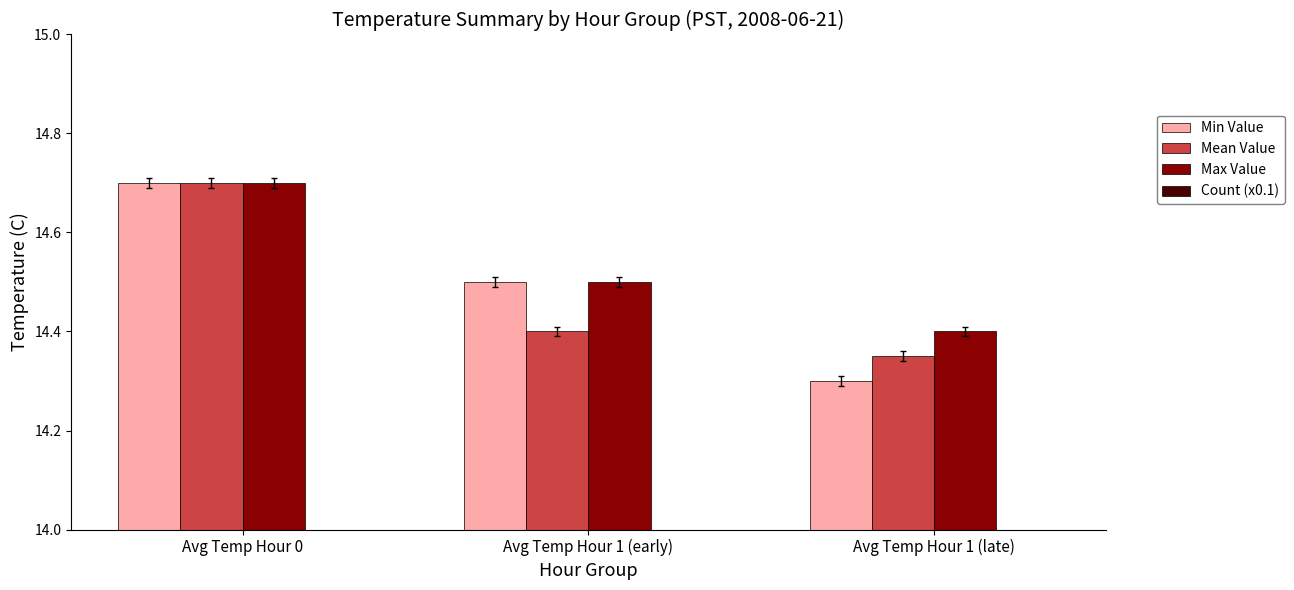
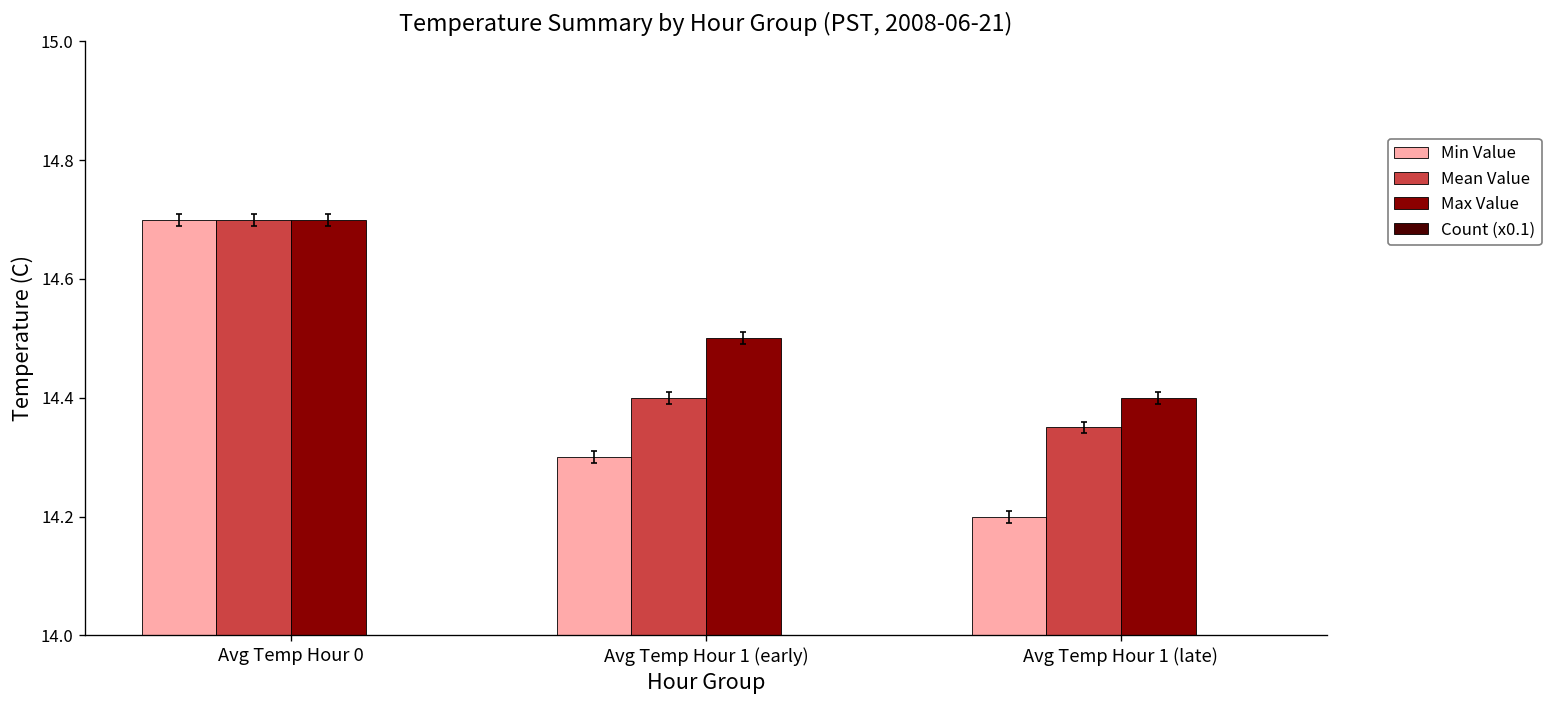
  {
    "Min Value": {
      "Avg Temp Hour 0": 14.7,
-     "Avg Temp Hour 1 (early)": 14.5,
-     "Avg Temp Hour 1 (late)": 14.3
+     "Avg Temp Hour 1 (early)": 14.3,
+     "Avg Temp Hour 1 (late)": 14.2
    },
    "Mean Value": {
      "Avg Temp Hour 0": 14.7,
      "Avg Temp Hour 1 (early)": 14.4,
      "Avg Temp Hour 1 (late)": 14.35
    },
    "Max Value": {
      "Avg Temp Hour 0": 14.7,
      "Avg Temp Hour 1 (early)": 14.5,
      "Avg Temp Hour 1 (late)": 14.4
    }
  }
